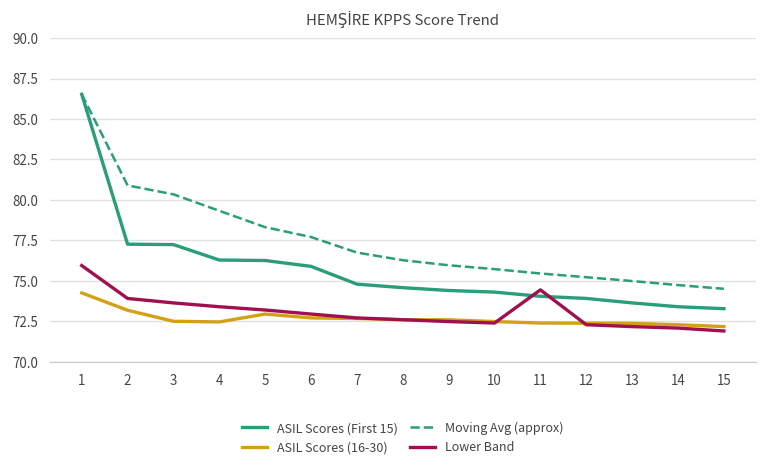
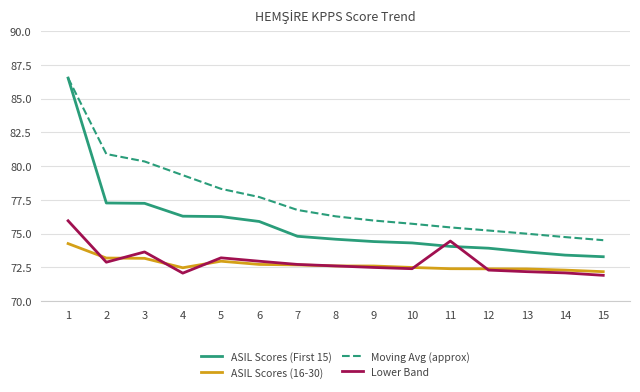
  {
    "ASIL Scores (16-30)": {
      "1": 74.3,
      "2": 73.2,
-     "3": 72.5,
+     "3": 73.2,
      "4": 72.5,
      "5": 72.9,
      "6": 72.7,
      "11": 72.4,
      "13": 72.4,
      "14": 72.3,
      "15": 72.2
    },
    "Lower Band": {
      "1": 75.9,
-     "2": 73.9,
+     "2": 72.9,
      "3": 73.6,
-     "4": 73.4,
+     "4": 72.1,
      "5": 73.2,
      "6": 72.9,
      "11": 74.4,
      "13": 72.2,
      "14": 72.1,
      "15": 71.9
    }
  }
